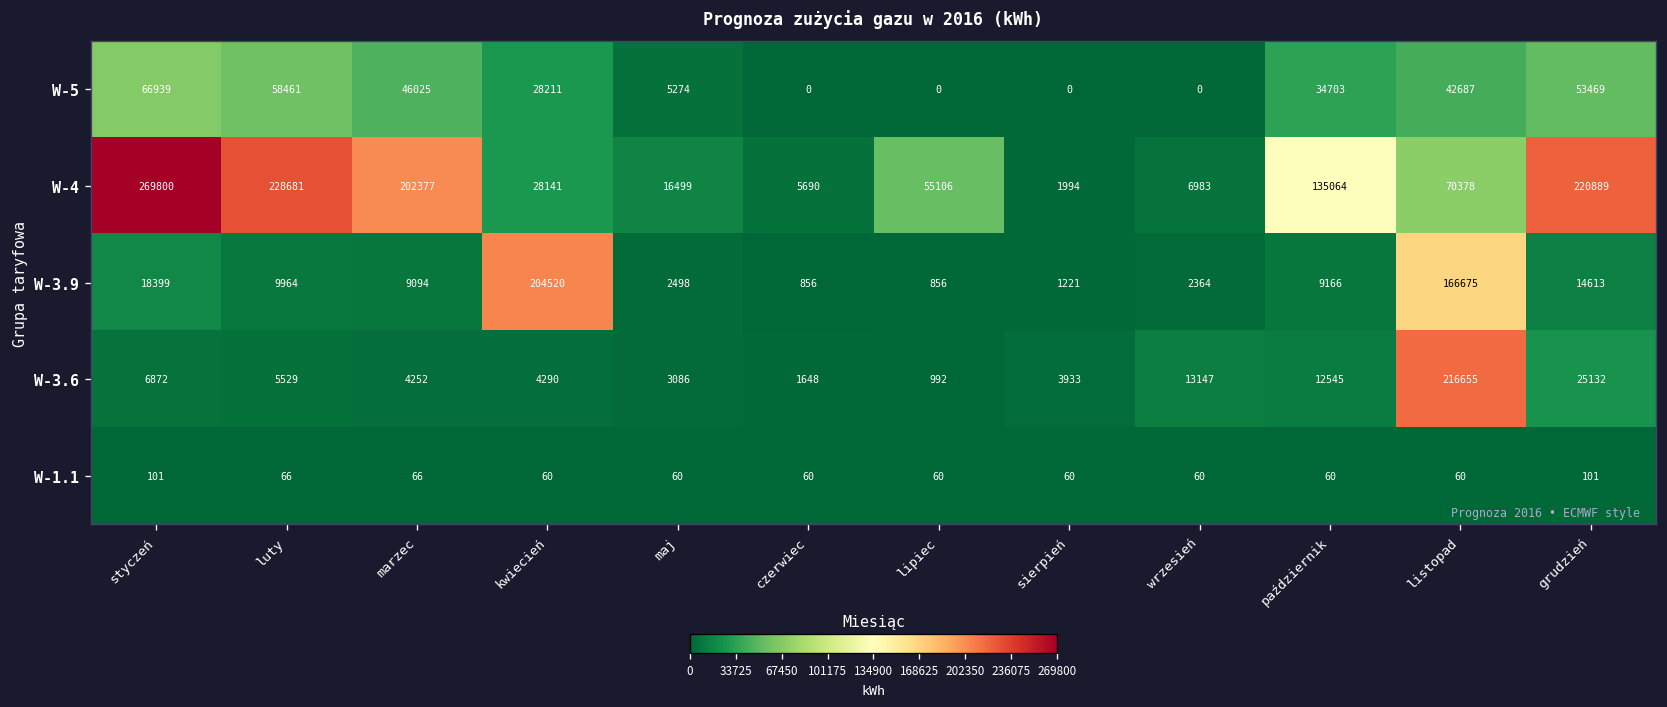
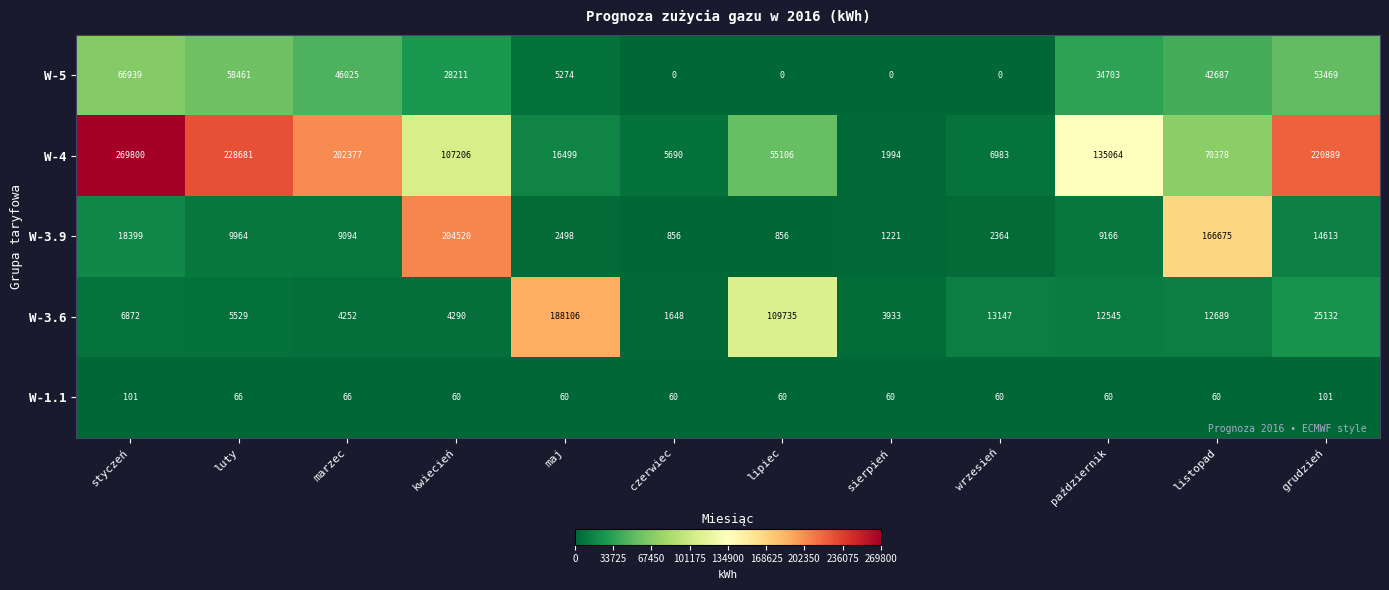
  {
    "W-5": {
      "styczeń": 66939,
      "luty": 58461,
      "marzec": 46025,
      "kwiecień": 28211,
      "maj": 5274,
      "czerwiec": 0,
      "lipiec": 0,
      "sierpień": 0,
      "wrzesień": 0,
      "październik": 34703,
      "listopad": 42687,
      "grudzień": 53469
    },
    "W-4": {
      "styczeń": 269800,
      "luty": 228681,
      "marzec": 202377,
-     "kwiecień": 28141,
+     "kwiecień": 107206,
      "maj": 16499,
      "czerwiec": 5690,
      "lipiec": 55106,
      "sierpień": 1994,
      "wrzesień": 6983,
      "październik": 135064,
      "listopad": 70378,
      "grudzień": 220889
    },
    "W-3.9": {
      "styczeń": 18399,
      "luty": 9964,
      "marzec": 9094,
      "kwiecień": 204520,
      "maj": 2498,
      "czerwiec": 856,
      "lipiec": 856,
      "sierpień": 1221,
      "wrzesień": 2364,
      "październik": 9166,
      "listopad": 166675,
      "grudzień": 14613
    },
    "W-3.6": {
      "styczeń": 6872,
      "luty": 5529,
      "marzec": 4252,
      "kwiecień": 4290,
-     "maj": 3086,
+     "maj": 188106,
      "czerwiec": 1648,
-     "lipiec": 992,
+     "lipiec": 109735,
      "sierpień": 3933,
      "wrzesień": 13147,
      "październik": 12545,
-     "listopad": 216655,
+     "listopad": 12689,
      "grudzień": 25132
    },
    "W-1.1": {
      "styczeń": 101,
      "luty": 66,
      "marzec": 66,
      "kwiecień": 60,
      "maj": 60,
      "czerwiec": 60,
      "lipiec": 60,
      "sierpień": 60,
      "wrzesień": 60,
      "październik": 60,
      "listopad": 60
    }
  }
